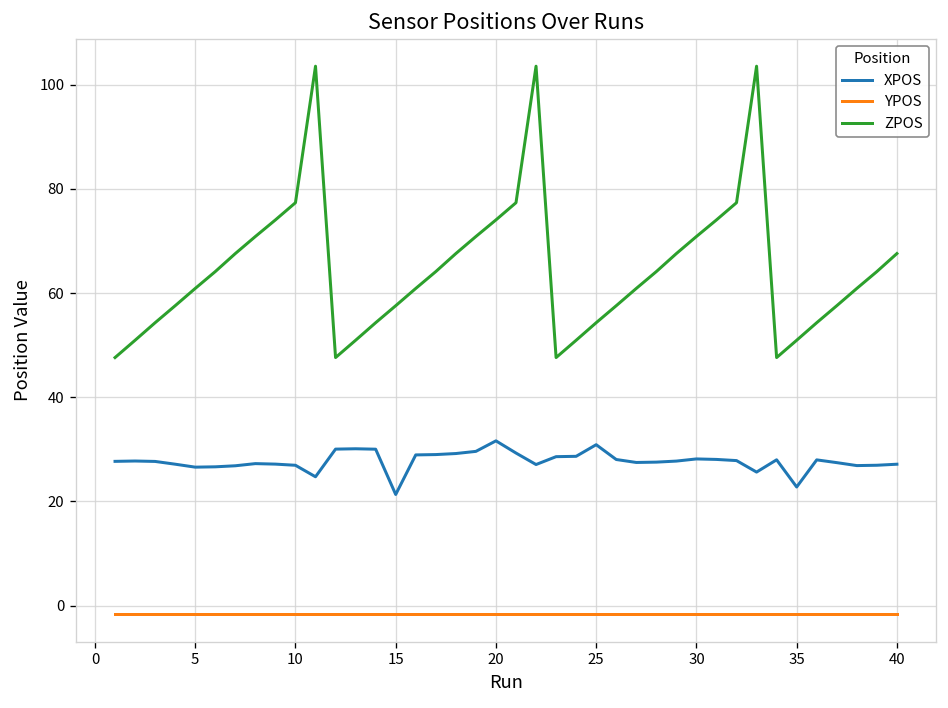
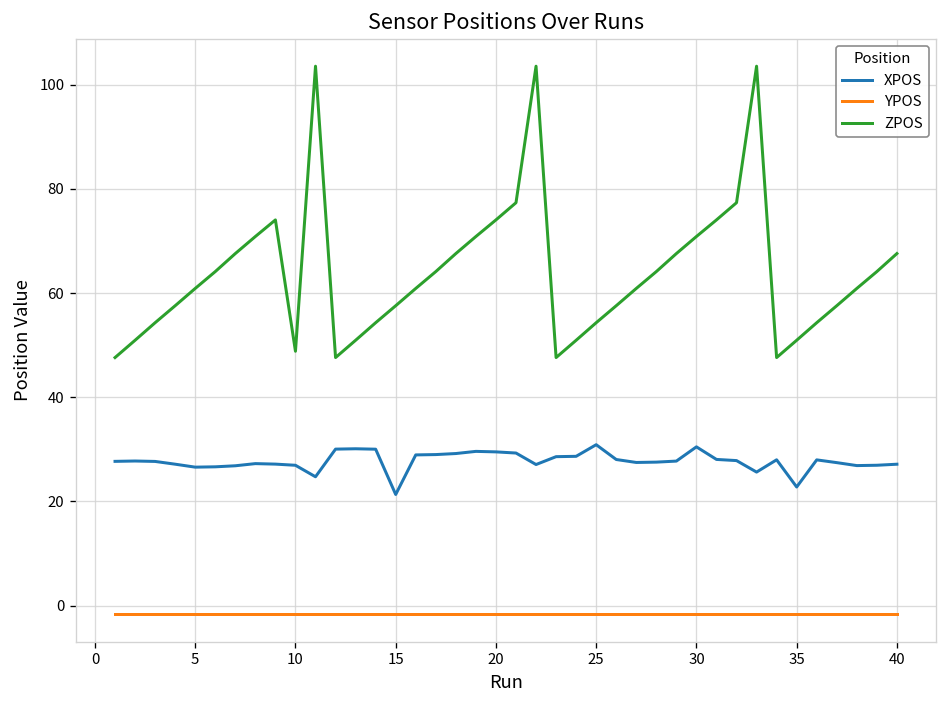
  {
    "XPOS": {
      "5": 27,
      "10": 27,
      "15": 21,
-     "20": 32,
+     "20": 30,
      "25": 31,
-     "30": 28,
+     "30": 30,
      "35": 23,
      "40": 27
    },
    "YPOS": {
      "5": -2,
      "10": -2,
      "15": -2,
      "20": -2,
      "25": -2,
      "30": -2,
      "35": -2,
      "40": -2
    },
    "ZPOS": {
      "5": 61,
-     "10": 77,
+     "10": 49,
      "15": 58,
      "20": 74,
      "25": 54,
      "30": 71,
      "35": 51,
      "40": 68
    }
  }
